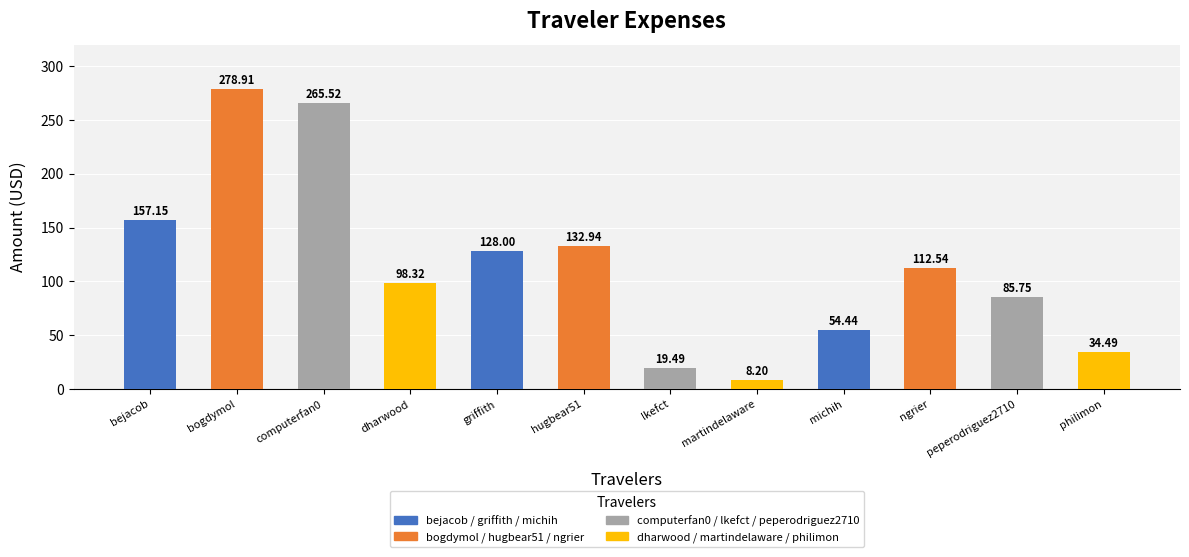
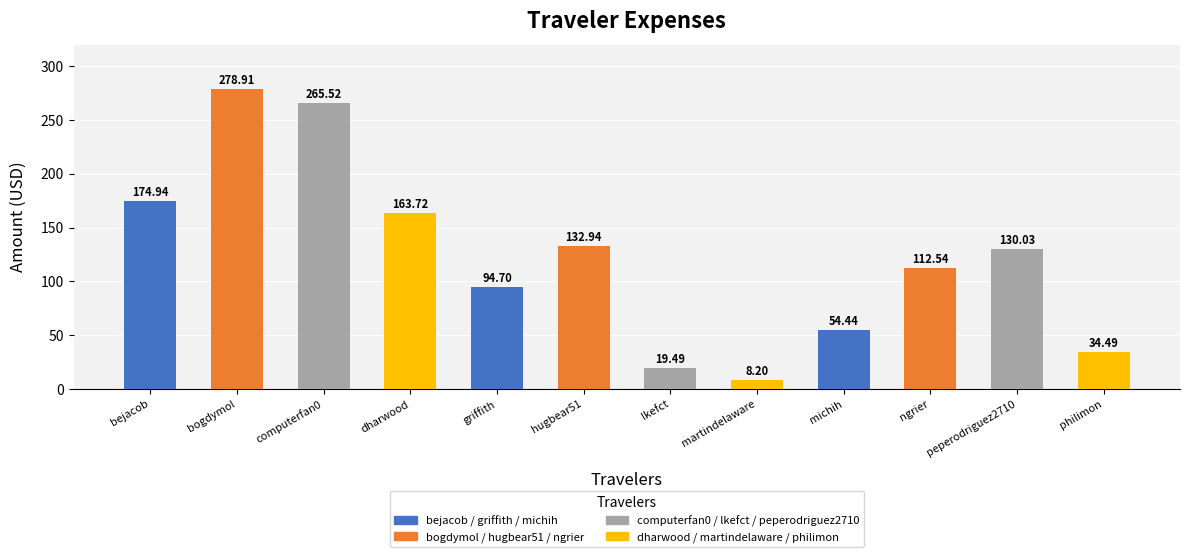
  {
-   "bejacob": 157.15,
+   "bejacob": 174.94,
    "bogdymol": 278.91,
    "computerfan0": 265.52,
-   "dharwood": 98.32,
-   "griffith": 128.00,
+   "dharwood": 163.72,
+   "griffith": 94.70,
    "hugbear51": 132.94,
    "lkefct": 19.49,
    "martindelaware": 8.20,
    "michih": 54.44,
    "ngrier": 112.54,
-   "peperodriguez2710": 85.75,
+   "peperodriguez2710": 130.03,
    "philimon": 34.49
  }
